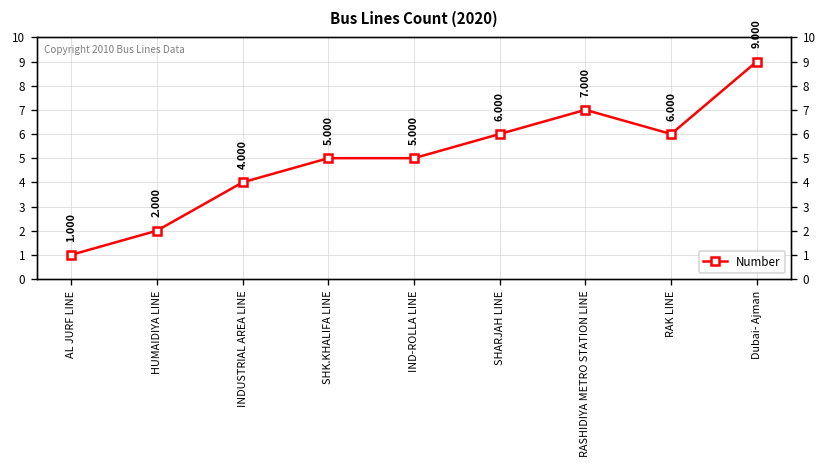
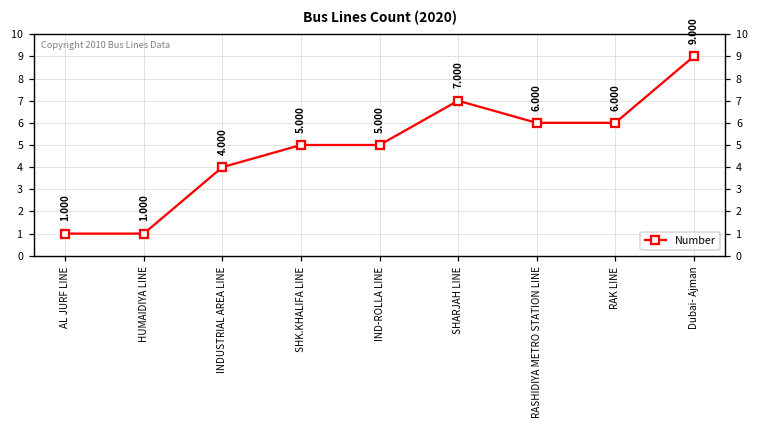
  {
    "AL JURF LINE": 1.000,
-   "HUMAIDIYA LINE": 2.000,
+   "HUMAIDIYA LINE": 1.000,
    "INDUSTRIAL AREA LINE": 4.000,
    "SHK.KHALIFA LINE": 5.000,
    "IND-ROLLA LINE": 5.000,
-   "SHARJAH LINE": 6.000,
-   "RASHIDIYA METRO STATION LINE": 7.000,
+   "SHARJAH LINE": 7.000,
+   "RASHIDIYA METRO STATION LINE": 6.000,
    "RAK LINE": 6.000,
    "Dubai- Ajman": 9.000
  }
